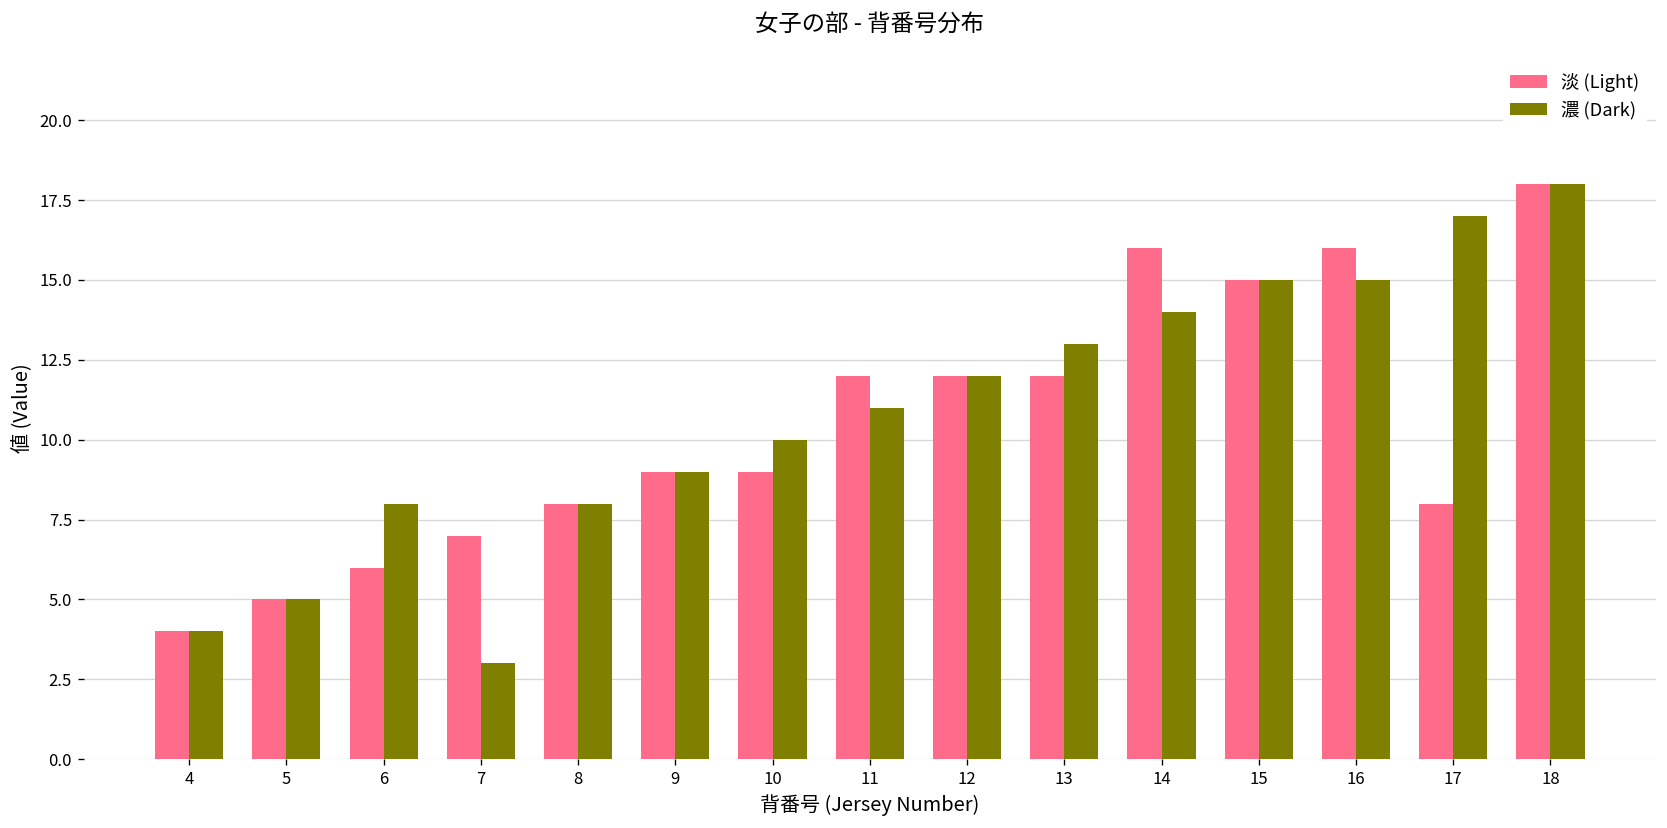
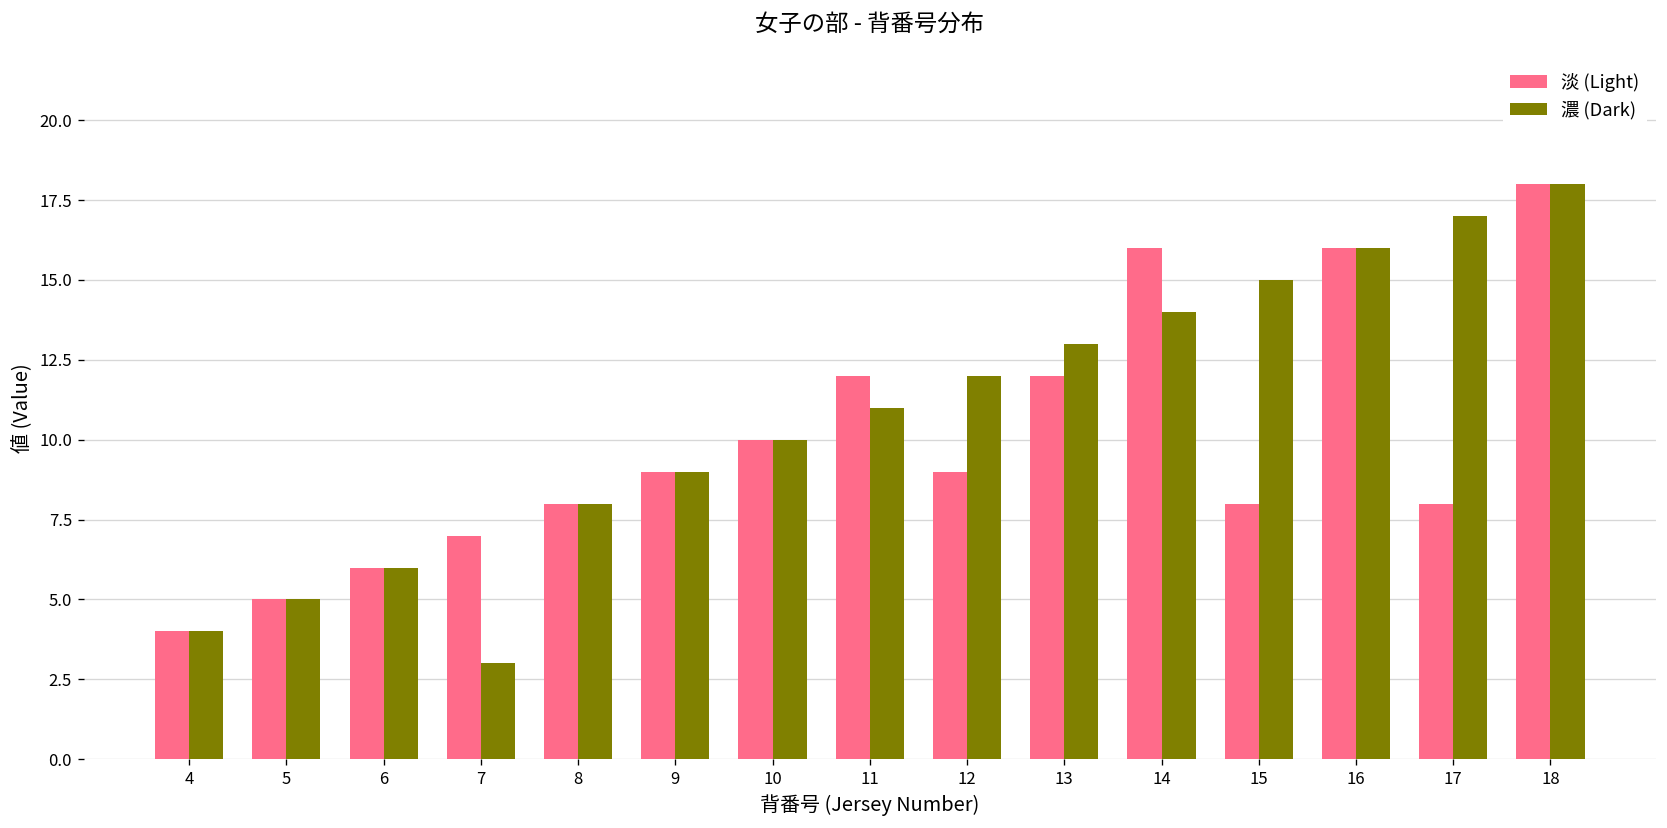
  {
    "淡 (Light)": {
      "4": 4,
      "5": 5,
      "6": 6,
      "7": 7,
      "8": 8,
      "9": 9,
-     "10": 9,
+     "10": 10,
      "11": 12,
-     "12": 12,
+     "12": 9,
      "13": 12,
      "14": 16,
-     "15": 15,
+     "15": 8,
      "16": 16,
      "17": 8,
      "18": 18
    },
    "濃 (Dark)": {
      "4": 4,
      "5": 5,
-     "6": 8,
+     "6": 6,
      "7": 3,
      "8": 8,
      "9": 9,
      "10": 10,
      "11": 11,
      "12": 12,
      "13": 13,
      "14": 14,
      "15": 15,
-     "16": 15,
+     "16": 16,
      "17": 17,
      "18": 18
    }
  }
